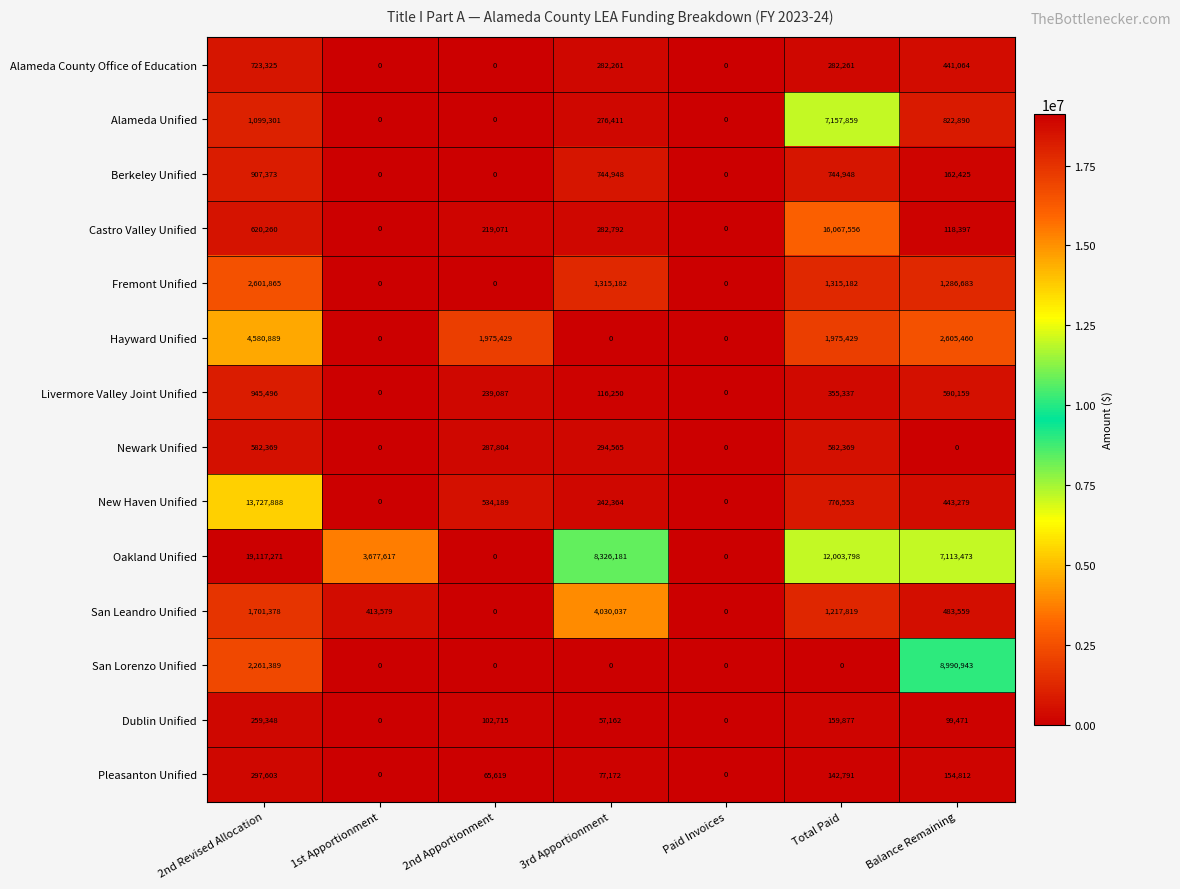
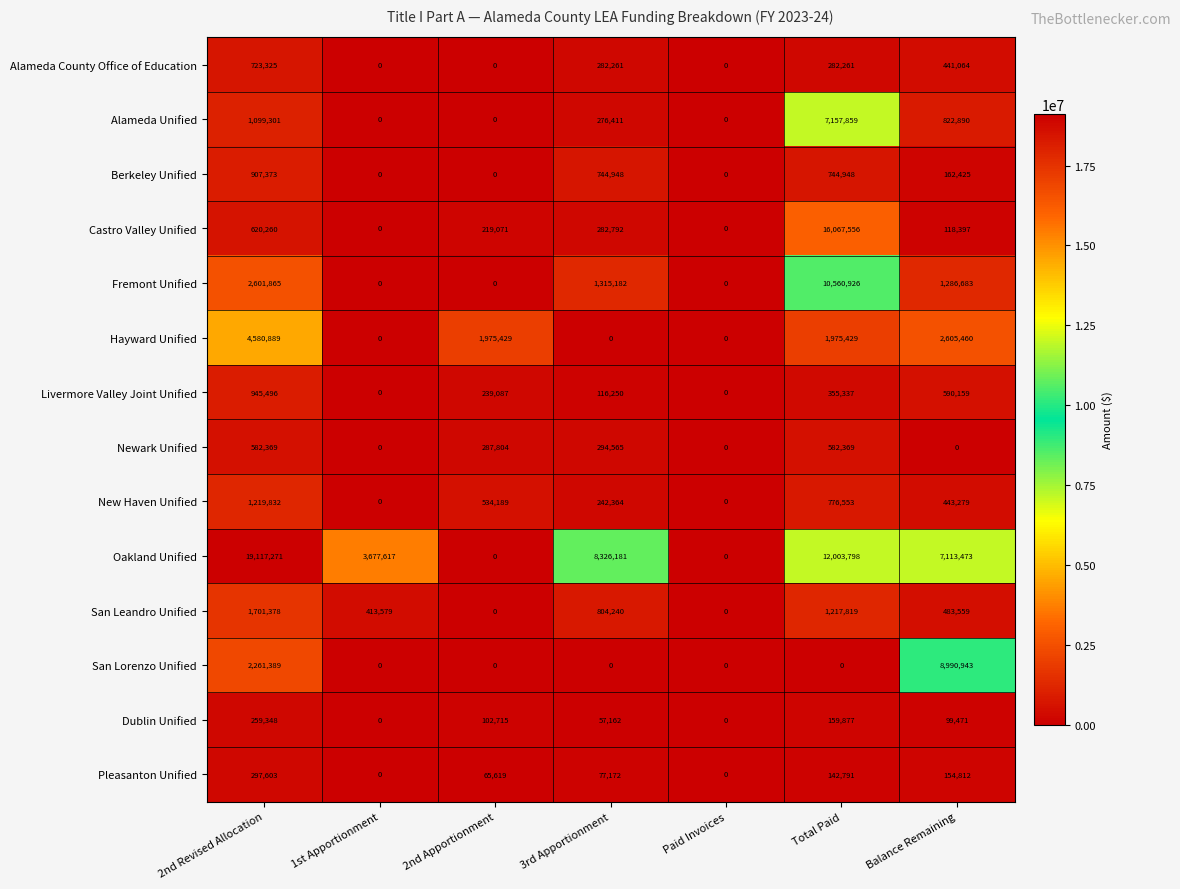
  {
    "Alameda County Office of Education": {
      "2nd Revised Allocation": "723,325",
      "1st Apportionment": "0",
      "2nd Apportionment": "0",
      "3rd Apportionment": "282,261",
      "Paid Invoices": "0",
      "Total Paid": "282,261",
      "Balance Remaining": "441,064"
    },
    "Alameda Unified": {
      "2nd Revised Allocation": "1,099,301",
      "1st Apportionment": "0",
      "2nd Apportionment": "0",
      "3rd Apportionment": "276,411",
      "Paid Invoices": "0",
      "Total Paid": "7,157,859",
      "Balance Remaining": "822,890"
    },
    "Berkeley Unified": {
      "2nd Revised Allocation": "907,373",
      "1st Apportionment": "0",
      "2nd Apportionment": "0",
      "3rd Apportionment": "744,948",
      "Paid Invoices": "0",
      "Total Paid": "744,948",
      "Balance Remaining": "162,425"
    },
    "Castro Valley Unified": {
      "2nd Revised Allocation": "620,260",
      "1st Apportionment": "0",
      "2nd Apportionment": "219,071",
      "3rd Apportionment": "282,792",
      "Paid Invoices": "0",
      "Total Paid": "16,067,556",
      "Balance Remaining": "118,397"
    },
    "Fremont Unified": {
      "2nd Revised Allocation": "2,601,865",
      "1st Apportionment": "0",
      "2nd Apportionment": "0",
      "3rd Apportionment": "1,315,182",
      "Paid Invoices": "0",
-     "Total Paid": "1,315,182",
+     "Total Paid": "10,560,926",
      "Balance Remaining": "1,286,683"
    },
    "Hayward Unified": {
      "2nd Revised Allocation": "4,580,889",
      "1st Apportionment": "0",
      "2nd Apportionment": "1,975,429",
      "3rd Apportionment": "0",
      "Paid Invoices": "0",
      "Total Paid": "1,975,429",
      "Balance Remaining": "2,605,460"
    },
    "Livermore Valley Joint Unified": {
      "2nd Revised Allocation": "945,496",
      "1st Apportionment": "0",
      "2nd Apportionment": "239,087",
      "3rd Apportionment": "116,250",
      "Paid Invoices": "0",
      "Total Paid": "355,337",
      "Balance Remaining": "590,159"
    },
    "Newark Unified": {
      "2nd Revised Allocation": "582,369",
      "1st Apportionment": "0",
      "2nd Apportionment": "287,804",
      "3rd Apportionment": "294,565",
      "Paid Invoices": "0",
      "Total Paid": "582,369",
      "Balance Remaining": "0"
    },
    "New Haven Unified": {
-     "2nd Revised Allocation": "13,727,888",
+     "2nd Revised Allocation": "1,219,832",
      "1st Apportionment": "0",
      "2nd Apportionment": "534,189",
      "3rd Apportionment": "242,364",
      "Paid Invoices": "0",
      "Total Paid": "776,553",
      "Balance Remaining": "443,279"
    },
    "Oakland Unified": {
      "2nd Revised Allocation": "19,117,271",
      "1st Apportionment": "3,677,617",
      "2nd Apportionment": "0",
      "3rd Apportionment": "8,326,181",
      "Paid Invoices": "0",
      "Total Paid": "12,003,798",
      "Balance Remaining": "7,113,473"
    },
    "San Leandro Unified": {
      "2nd Revised Allocation": "1,701,378",
      "1st Apportionment": "413,579",
      "2nd Apportionment": "0",
-     "3rd Apportionment": "4,030,037",
+     "3rd Apportionment": "804,240",
      "Paid Invoices": "0",
      "Total Paid": "1,217,819",
      "Balance Remaining": "483,559"
    },
    "San Lorenzo Unified": {
      "2nd Revised Allocation": "2,261,389",
      "1st Apportionment": "0",
      "2nd Apportionment": "0",
      "3rd Apportionment": "0",
      "Paid Invoices": "0",
      "Total Paid": "0",
      "Balance Remaining": "8,990,943"
    },
    "Dublin Unified": {
      "2nd Revised Allocation": "259,348",
      "1st Apportionment": "0",
      "2nd Apportionment": "102,715",
      "3rd Apportionment": "57,162",
      "Paid Invoices": "0",
      "Total Paid": "159,877",
      "Balance Remaining": "99,471"
    },
    "Pleasanton Unified": {
      "2nd Revised Allocation": "297,603",
      "1st Apportionment": "0",
      "2nd Apportionment": "65,619",
      "3rd Apportionment": "77,172",
      "Paid Invoices": "0",
      "Total Paid": "142,791",
      "Balance Remaining": "154,812"
    }
  }
